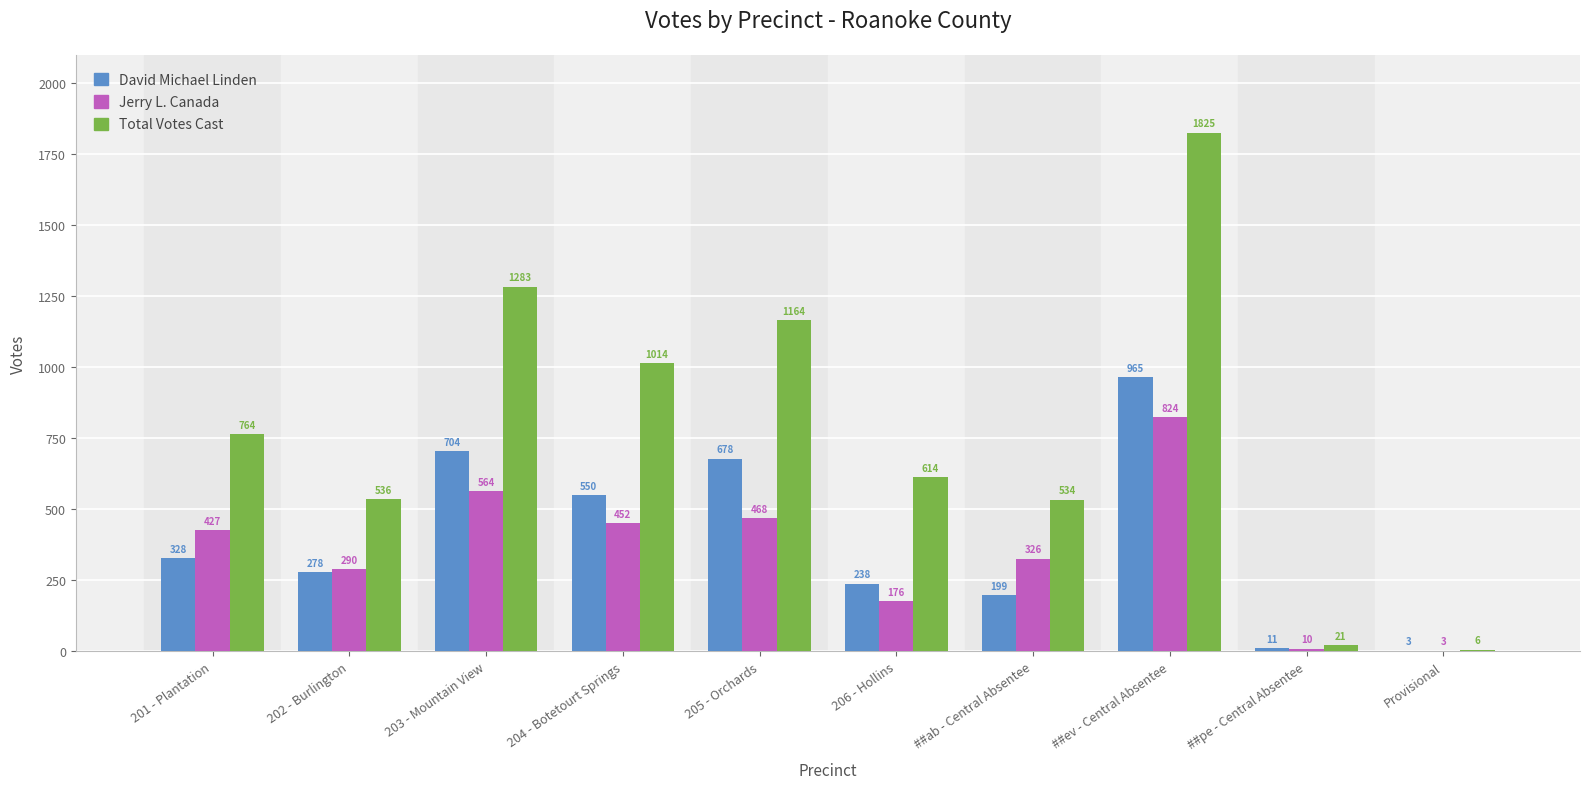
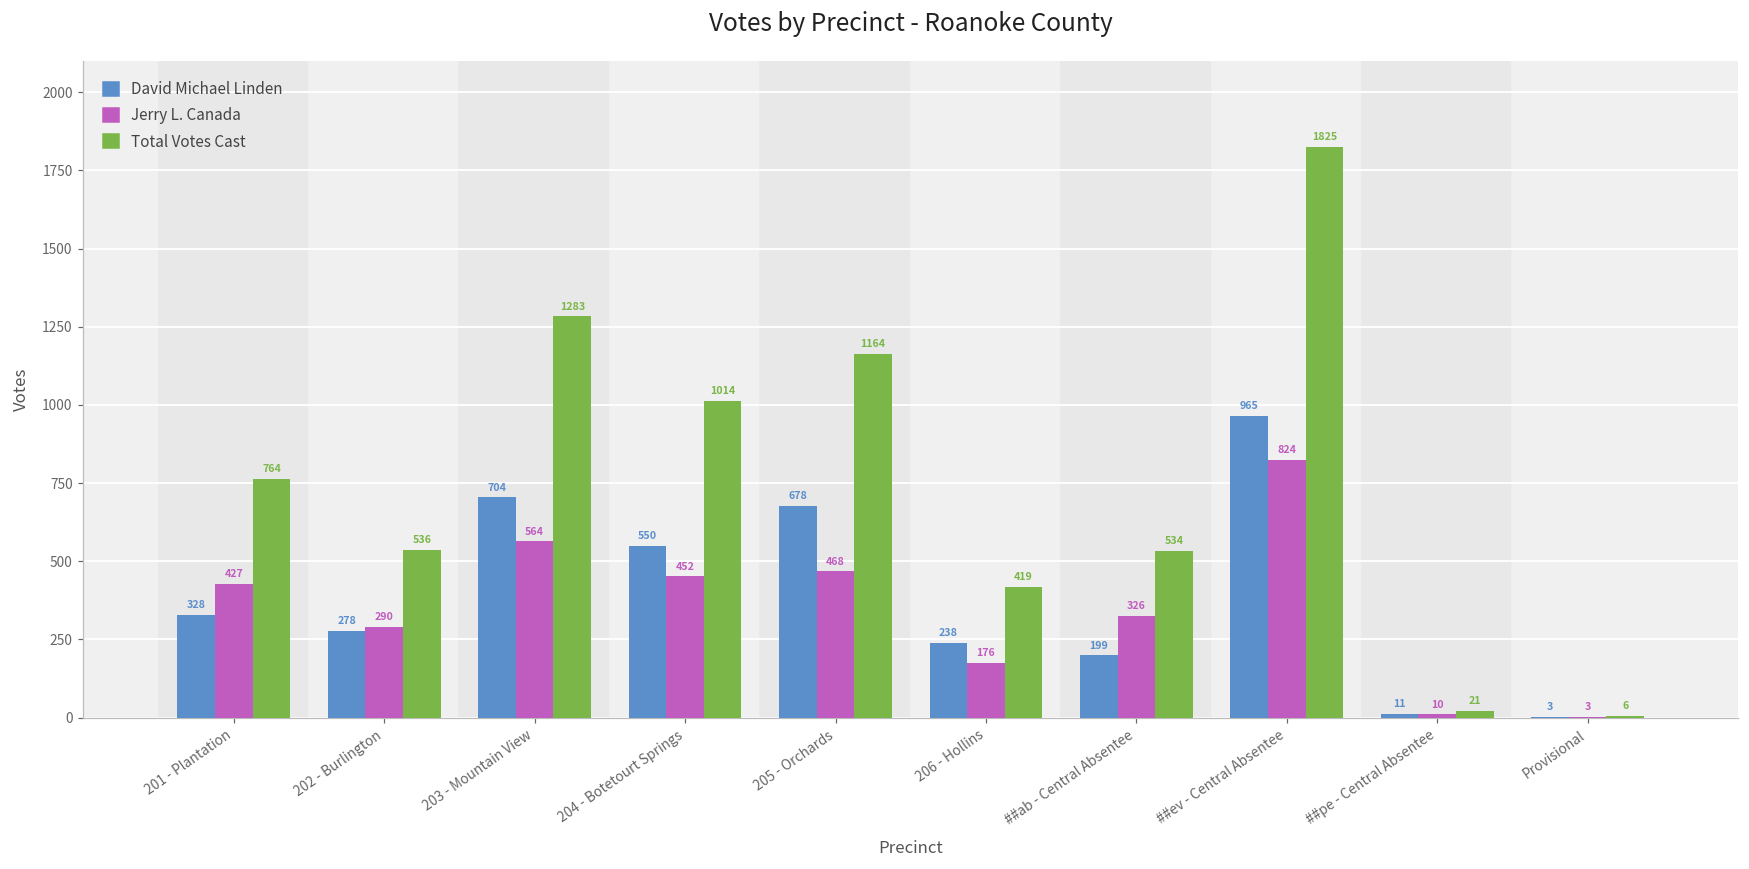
  {
    "David Michael Linden": {
      "201 - Plantation": 328,
      "202 - Burlington": 278,
      "203 - Mountain View": 704,
      "204 - Botetourt Springs": 550,
      "205 - Orchards": 678,
      "206 - Hollins": 238,
      "##ab - Central Absentee": 199,
      "##ev - Central Absentee": 965,
      "##pe - Central Absentee": 11,
      "Provisional": 3
    },
    "Jerry L. Canada": {
      "201 - Plantation": 427,
      "202 - Burlington": 290,
      "203 - Mountain View": 564,
      "204 - Botetourt Springs": 452,
      "205 - Orchards": 468,
      "206 - Hollins": 176,
      "##ab - Central Absentee": 326,
      "##ev - Central Absentee": 824,
      "##pe - Central Absentee": 10,
      "Provisional": 3
    },
    "Total Votes Cast": {
      "201 - Plantation": 764,
      "202 - Burlington": 536,
      "203 - Mountain View": 1283,
      "204 - Botetourt Springs": 1014,
      "205 - Orchards": 1164,
-     "206 - Hollins": 614,
+     "206 - Hollins": 419,
      "##ab - Central Absentee": 534,
      "##ev - Central Absentee": 1825,
      "##pe - Central Absentee": 21,
      "Provisional": 6
    }
  }
